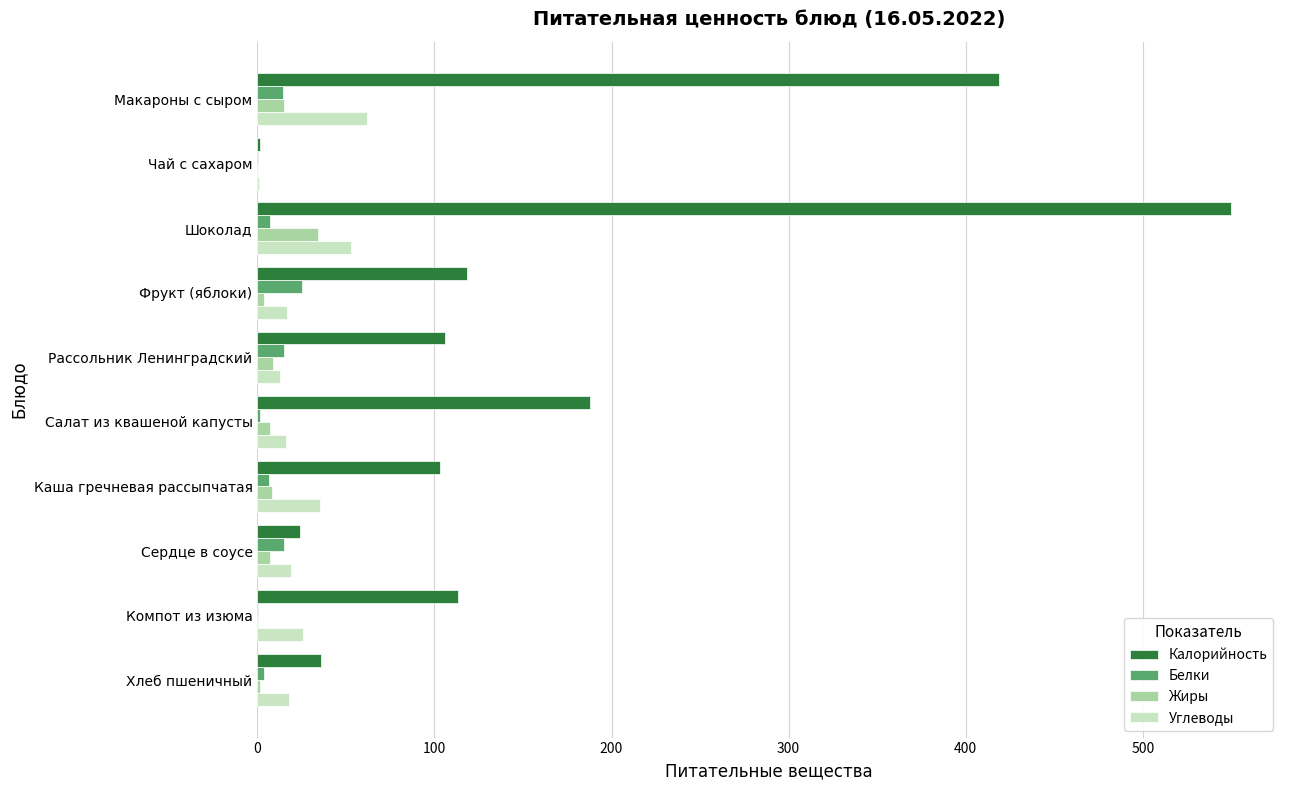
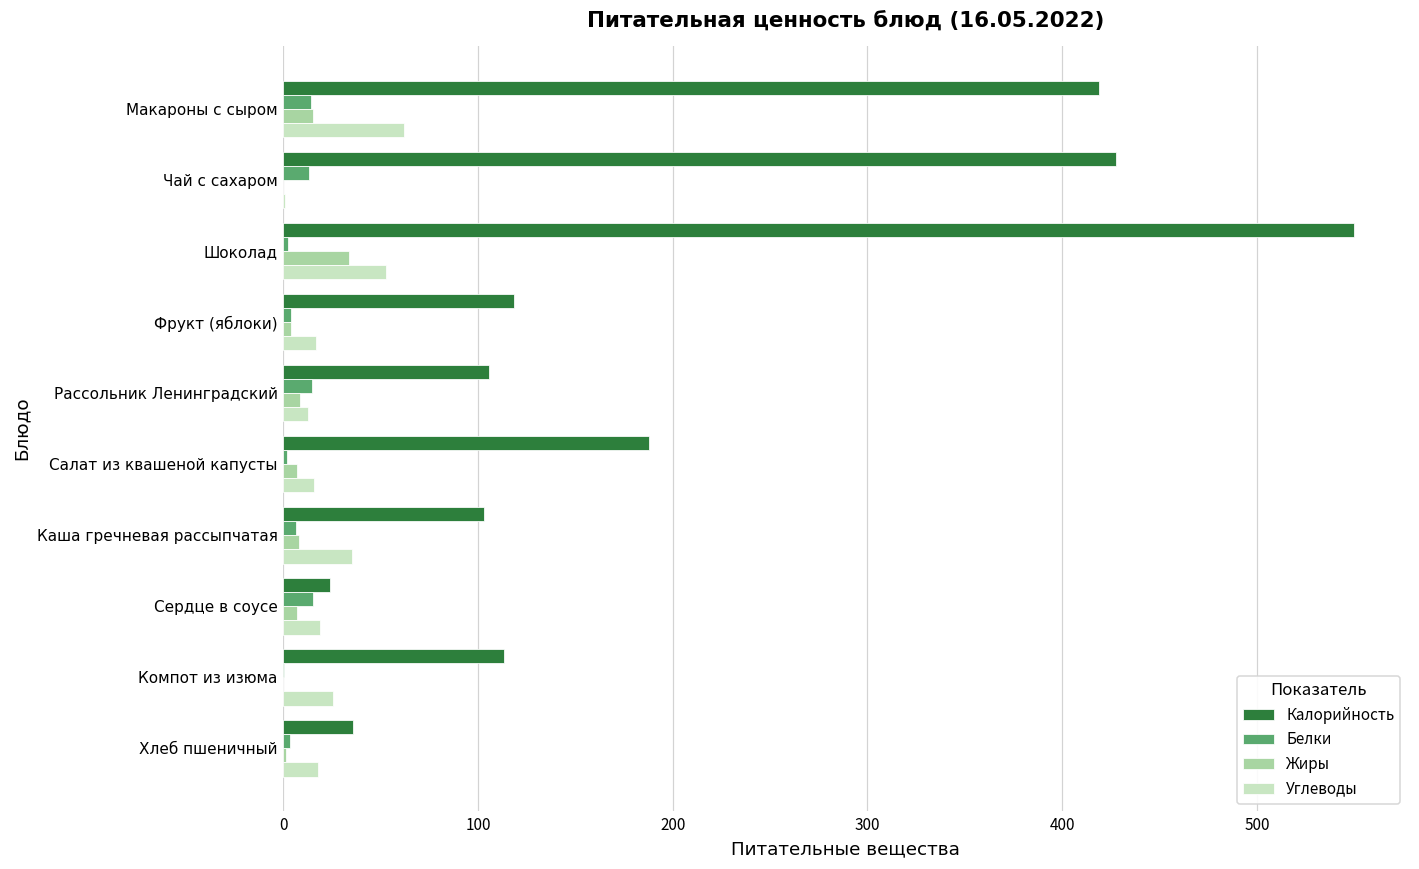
  {
    "Калорийность": {
      "Макароны с сыром": 419,
-     "Чай с сахаром": 2,
+     "Чай с сахаром": 428,
      "Шоколад": 550,
      "Фрукт (яблоки)": 119,
      "Рассольник Ленинградский": 106,
      "Салат из квашеной капусты": 188,
      "Каша гречневая рассыпчатая": 103,
      "Сердце в соусе": 24,
      "Компот из изюма": 113,
      "Хлеб пшеничный": 36
    },
    "Белки": {
      "Макароны с сыром": 14,
-     "Чай с сахаром": 0,
-     "Шоколад": 7,
-     "Фрукт (яблоки)": 25,
+     "Чай с сахаром": 14,
+     "Шоколад": 2,
+     "Фрукт (яблоки)": 4,
      "Рассольник Ленинградский": 15,
      "Салат из квашеной капусты": 2,
      "Каша гречневая рассыпчатая": 6,
      "Сердце в соусе": 15,
      "Хлеб пшеничный": 4
    }
  }
